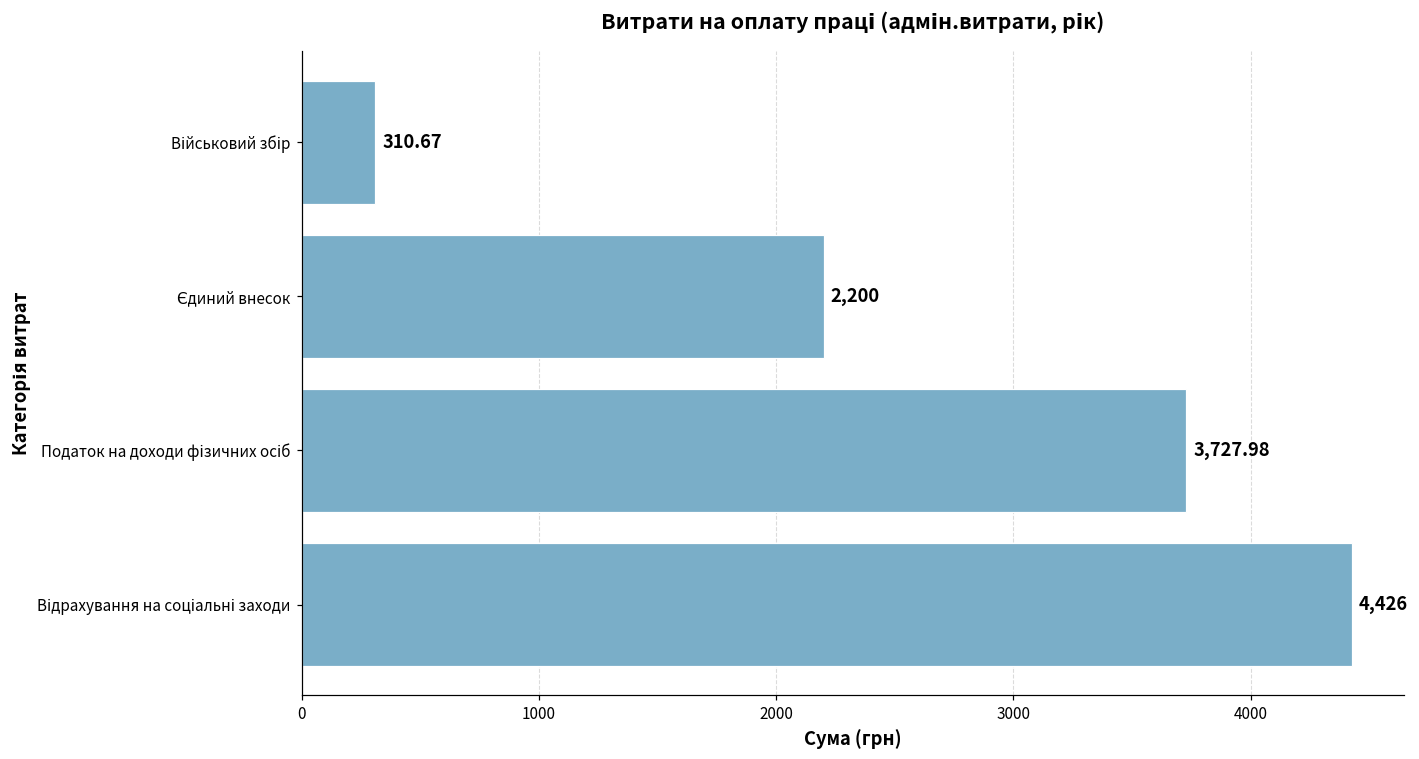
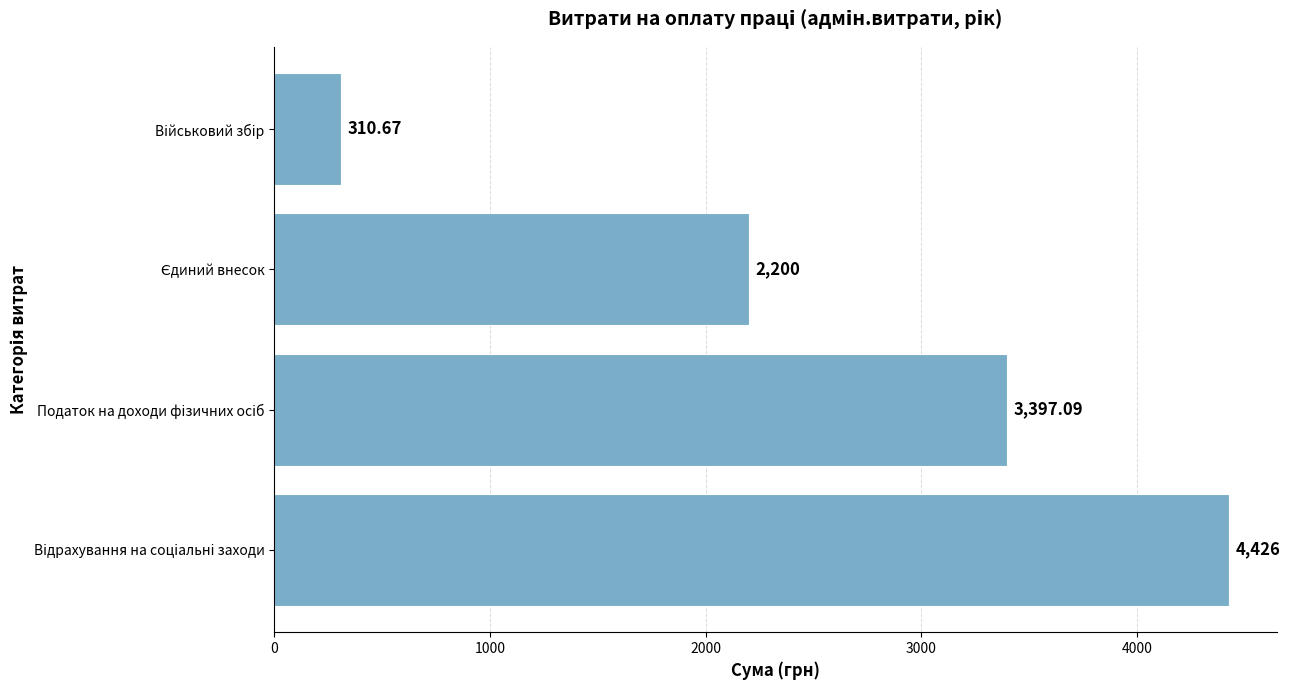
  {
    "Військовий збір": "310.67",
    "Єдиний внесок": "2,200",
-   "Податок на доходи фізичних осіб": "3,727.98",
+   "Податок на доходи фізичних осіб": "3,397.09",
    "Відрахування на соціальні заходи": "4,426"
  }
